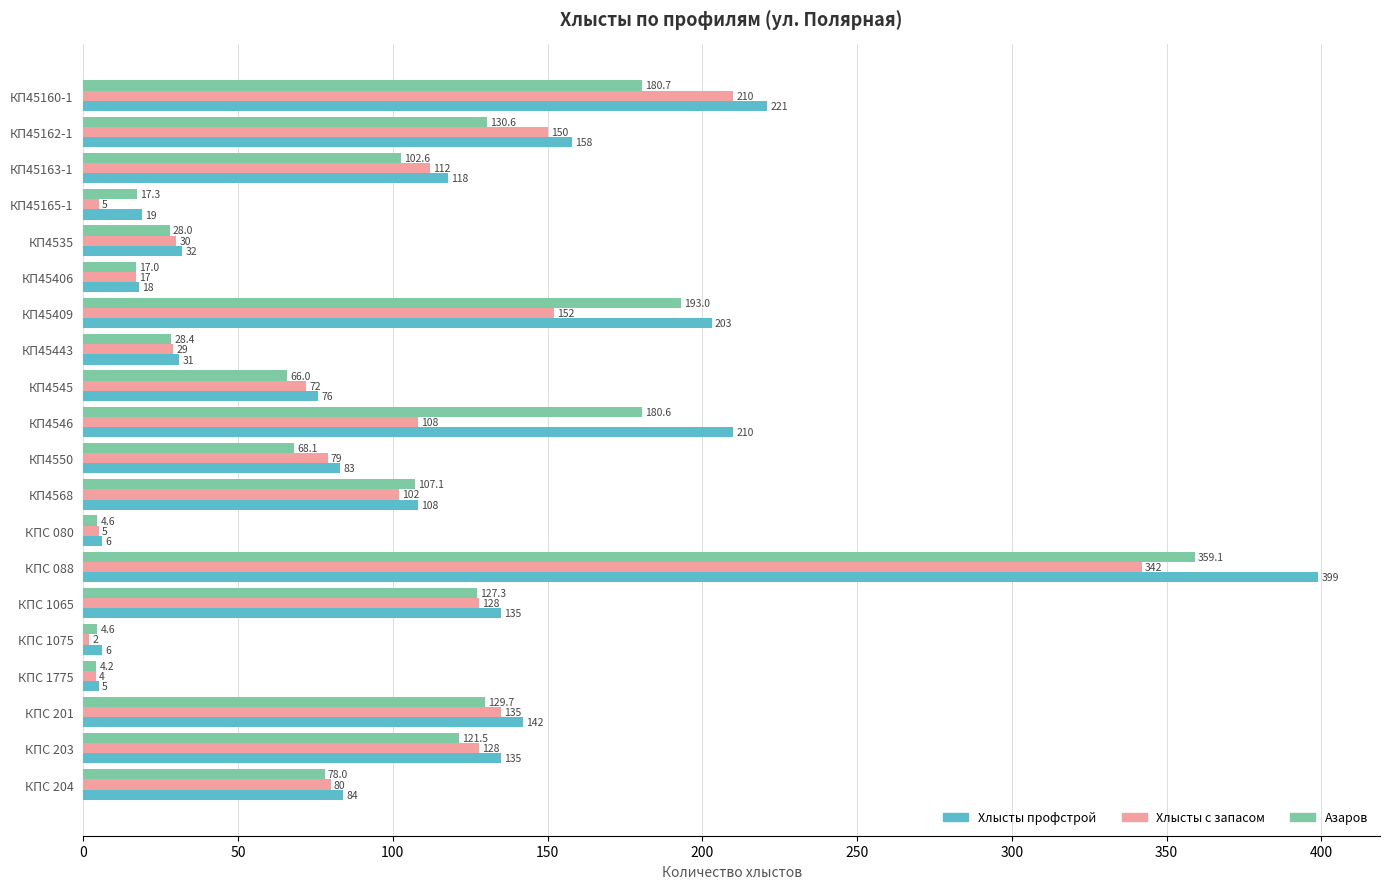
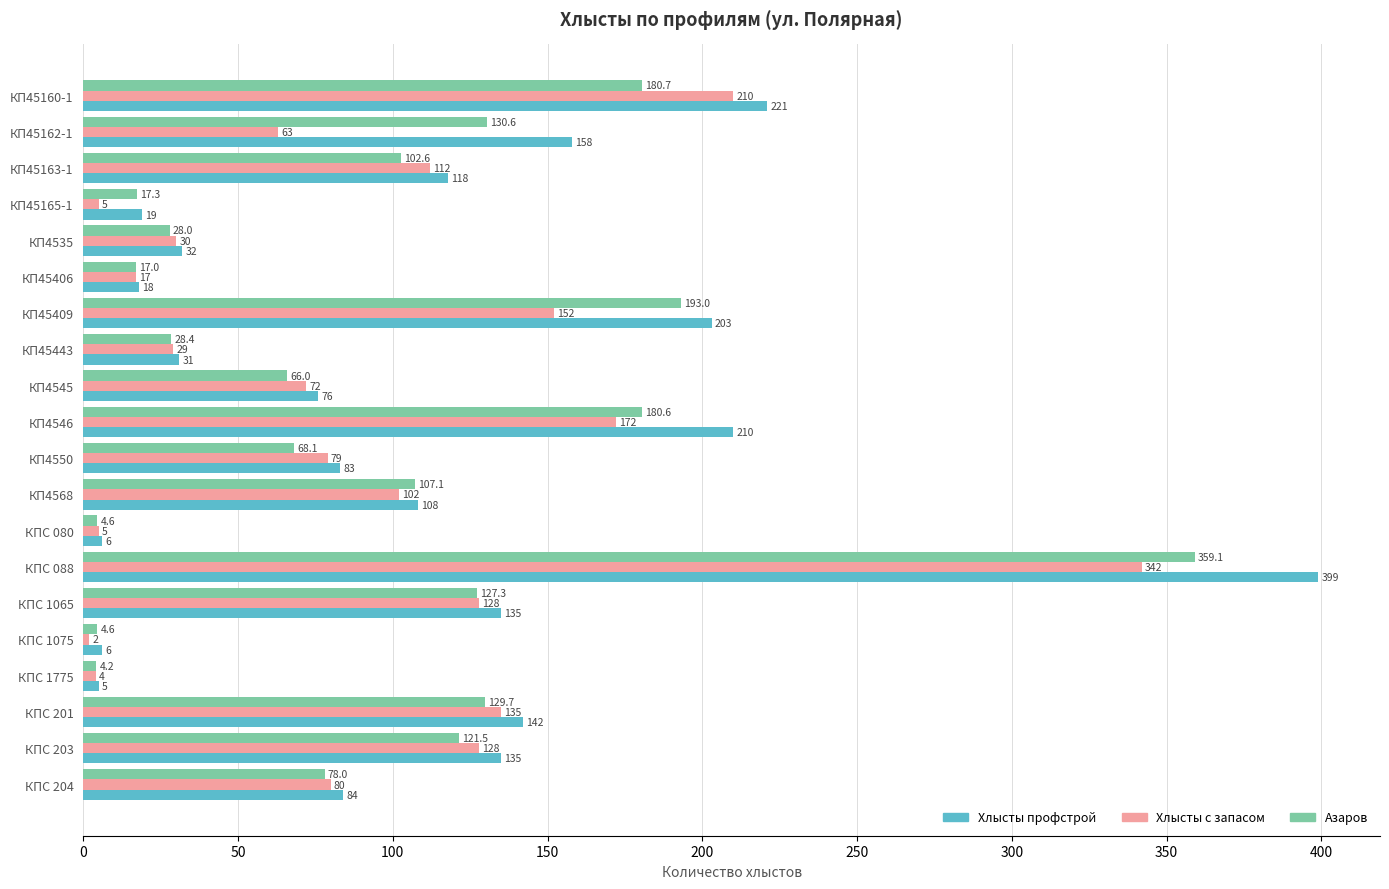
  {
    "Хлысты с запасом": {
      "КП45160-1": 210,
-     "КП45162-1": 150,
+     "КП45162-1": 63,
      "КП45163-1": 112,
      "КП45165-1": 5,
      "КП4535": 30,
      "КП45406": 17,
      "КП45409": 152,
      "КП45443": 29,
      "КП4545": 72,
-     "КП4546": 108,
+     "КП4546": 172,
      "КП4550": 79,
      "КП4568": 102,
      "КПС 080": 5,
      "КПС 088": 342,
      "КПС 1065": 128,
      "КПС 1075": 2,
      "КПС 1775": 4,
      "КПС 201": 135,
      "КПС 203": 128,
      "КПС 204": 80
    }
  }
